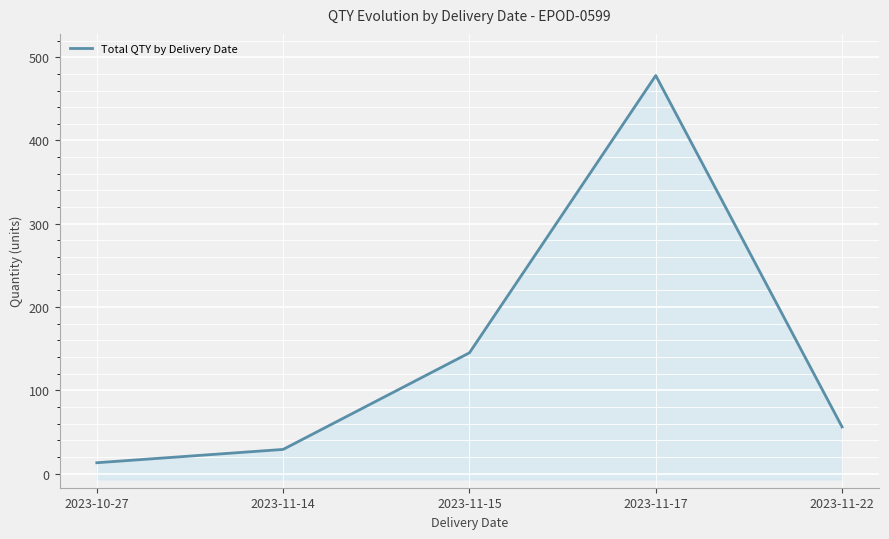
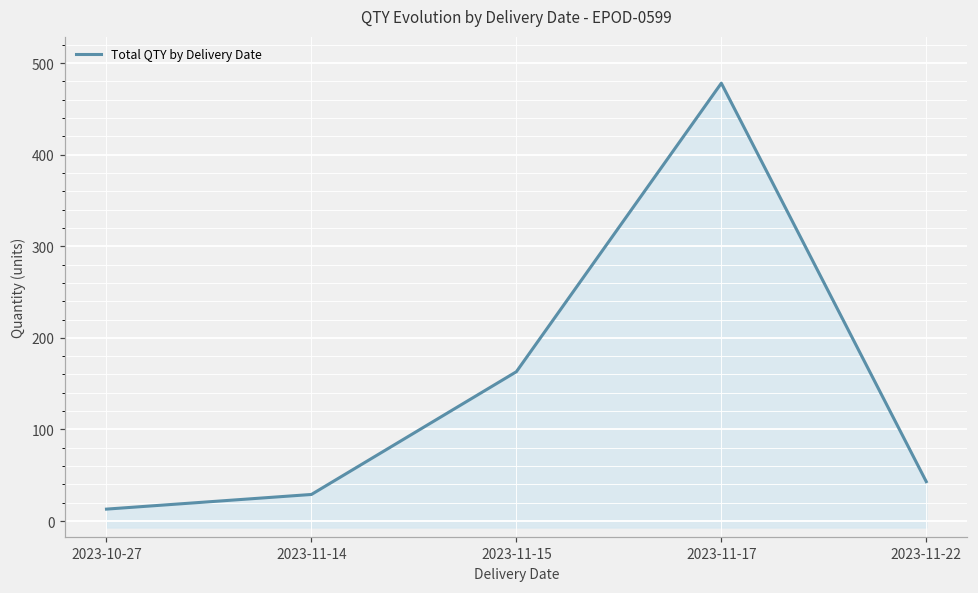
  {
    "2023-10-27": 10,
    "2023-11-14": 30,
-   "2023-11-15": 150,
+   "2023-11-15": 160,
    "2023-11-17": 480,
-   "2023-11-22": 60
+   "2023-11-22": 40
  }
